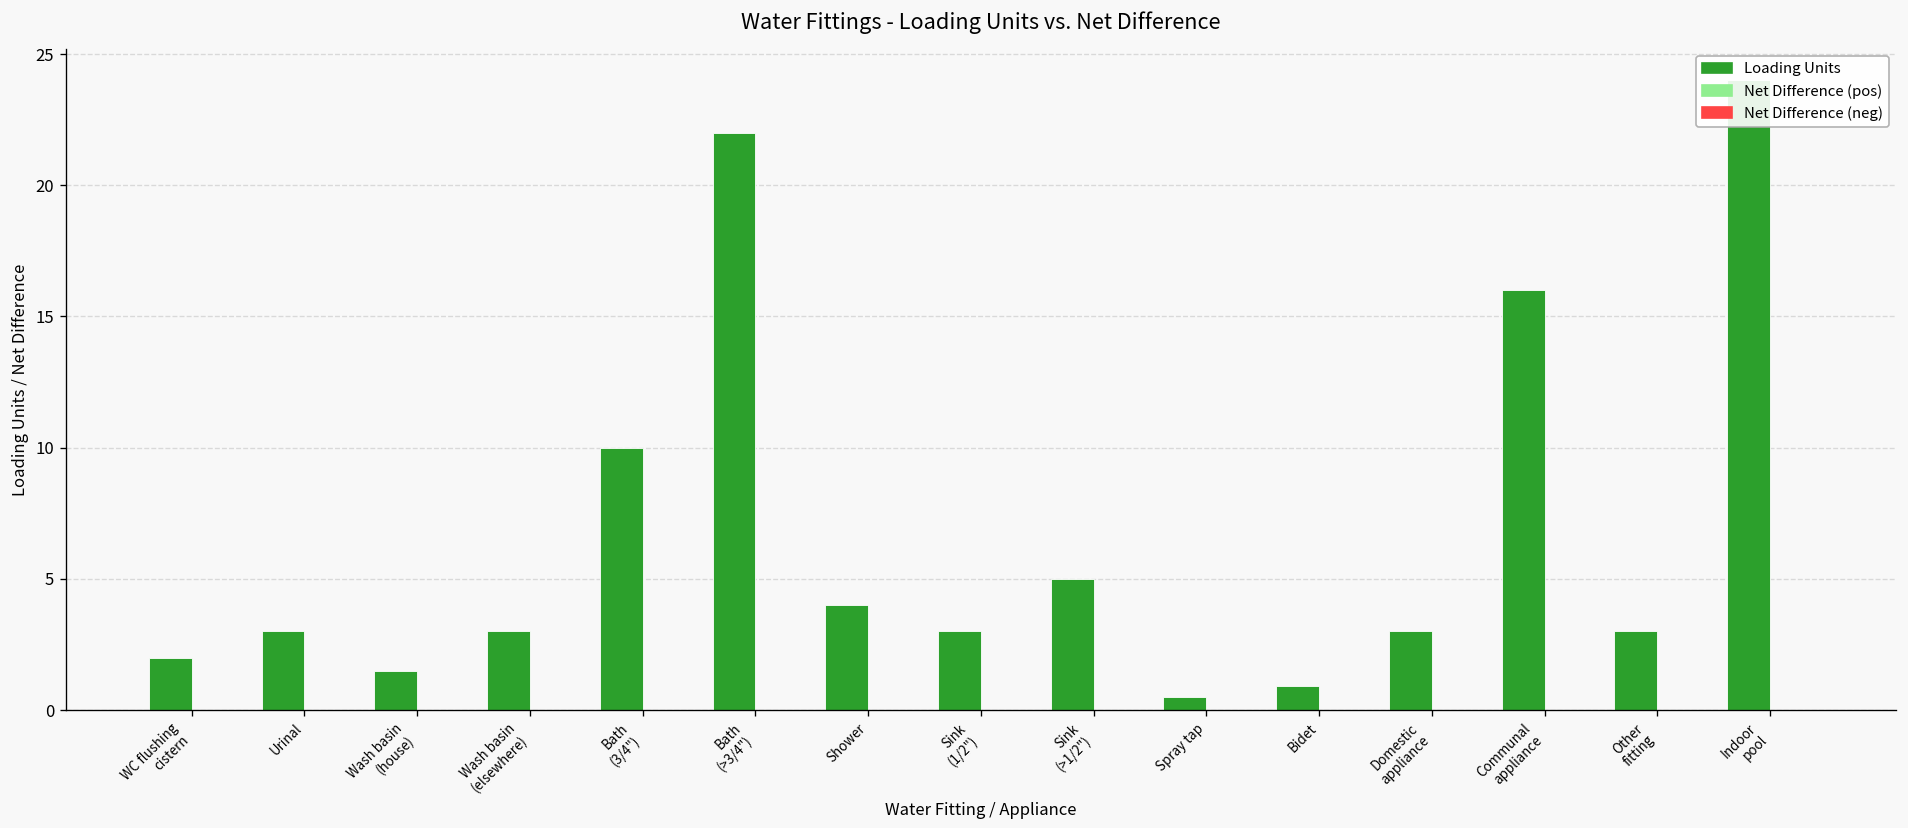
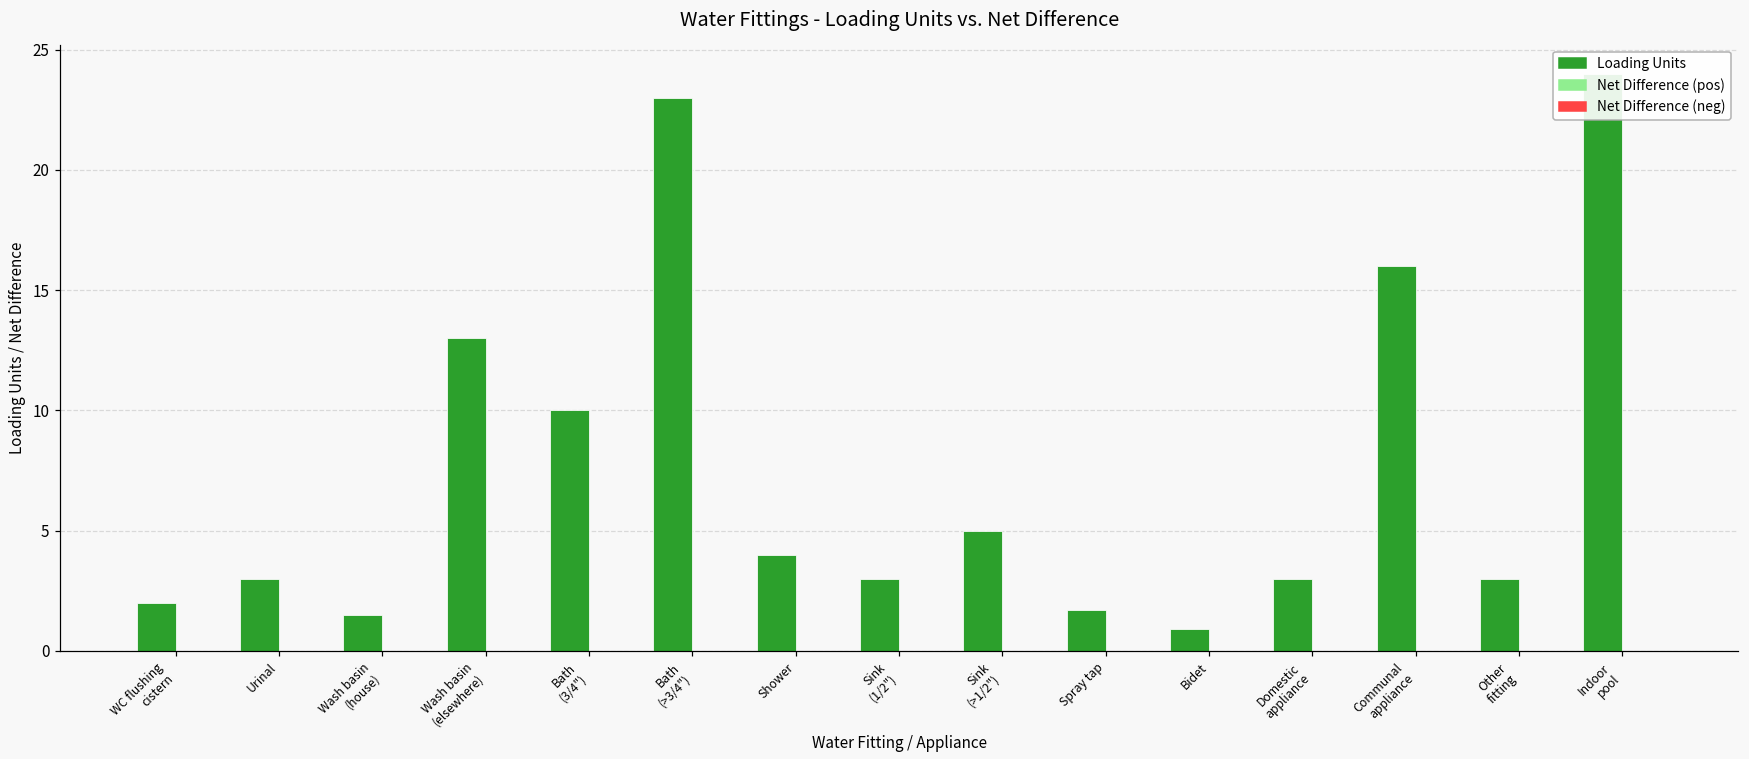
  {
    "Loading Units": {
      "WC flushing cistern": 2.0,
      "Urinal": 3.0,
      "Wash basin (house)": 1.5,
-     "Wash basin (elsewhere)": 3,
+     "Wash basin (elsewhere)": 13,
      "Bath (3/4\")": 10.0,
-     "Bath (>3/4\")": 22,
+     "Bath (>3/4\")": 23,
      "Shower": 4.0,
      "Sink (1/2\")": 3.0,
      "Sink (>1/2\")": 5.0,
-     "Spray tap": 0.5,
+     "Spray tap": 1.7,
      "Bidet": 0.9,
      "Domestic appliance": 3.0,
      "Communal appliance": 16.0,
      "Other fitting": 3.0
    }
  }
